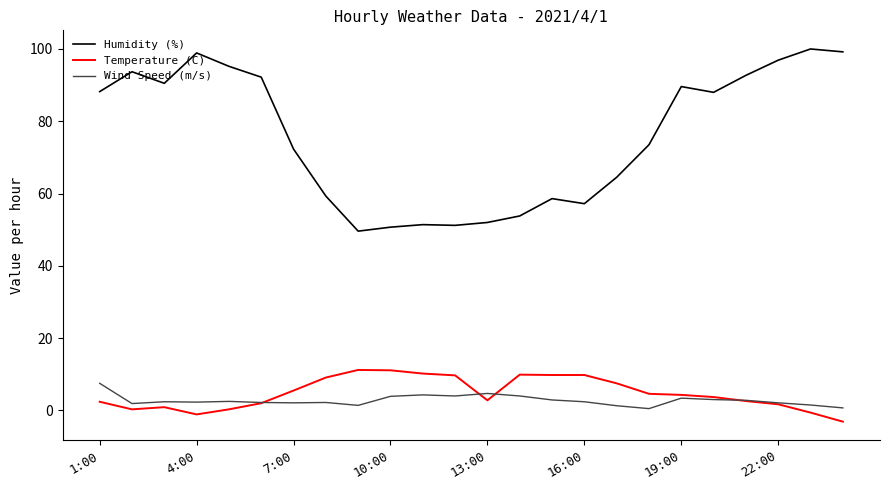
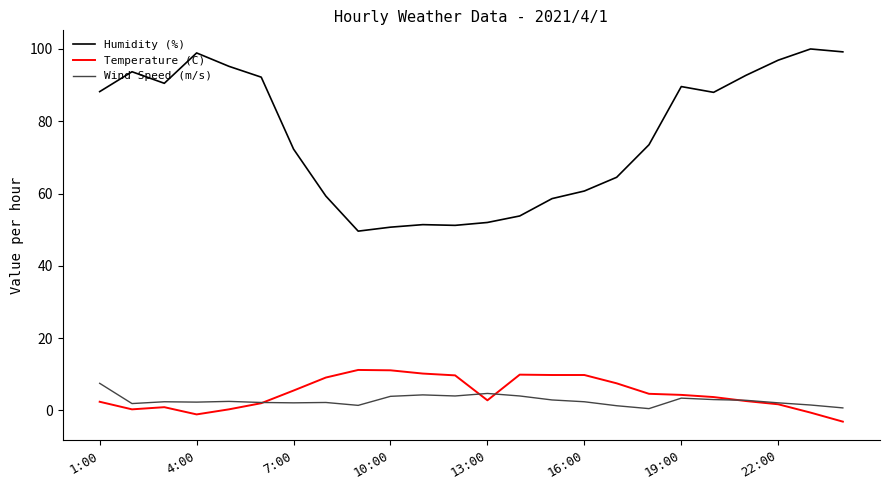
  {
    "Humidity (%)": {
      "1:00": 88,
      "4:00": 99,
      "7:00": 72,
      "10:00": 51,
      "13:00": 52,
-     "16:00": 57,
+     "16:00": 61,
      "19:00": 90,
      "22:00": 97
    },
    "Temperature (C)": {
      "1:00": 2,
      "4:00": -1,
      "7:00": 6,
      "10:00": 11,
      "13:00": 3,
      "16:00": 10,
      "19:00": 4
    },
    "Wind Speed (m/s)": {
      "1:00": 8,
      "4:00": 2,
      "7:00": 2,
      "10:00": 4,
      "13:00": 5,
      "16:00": 2,
      "19:00": 3
    }
  }
